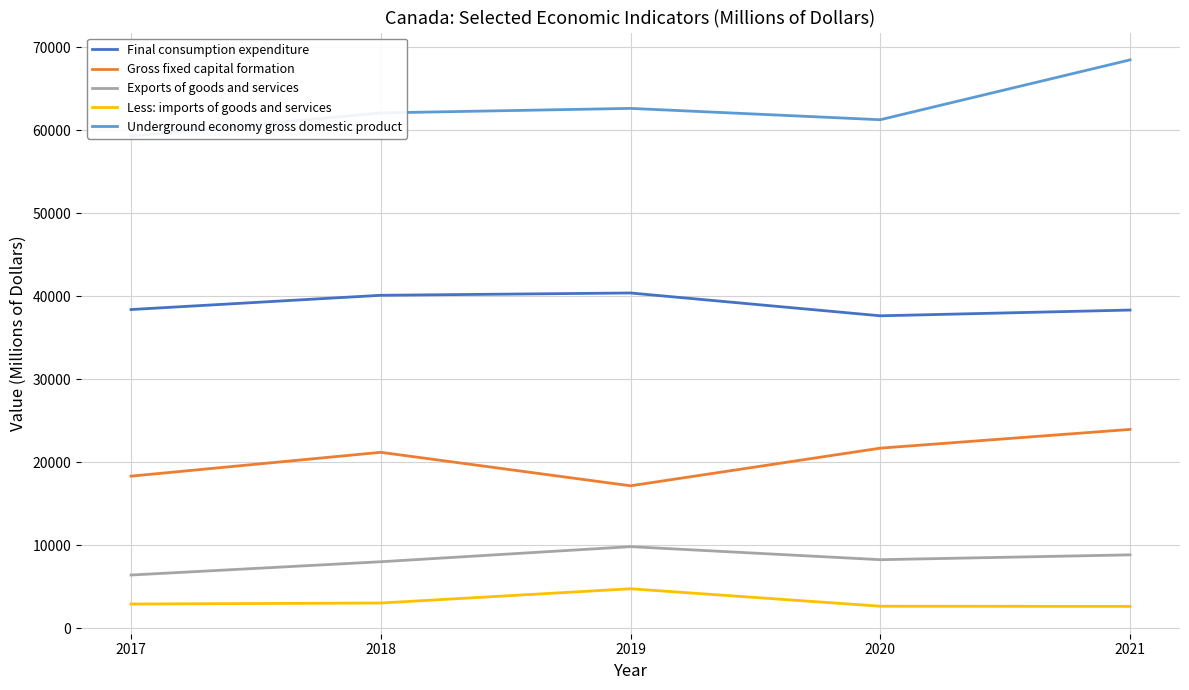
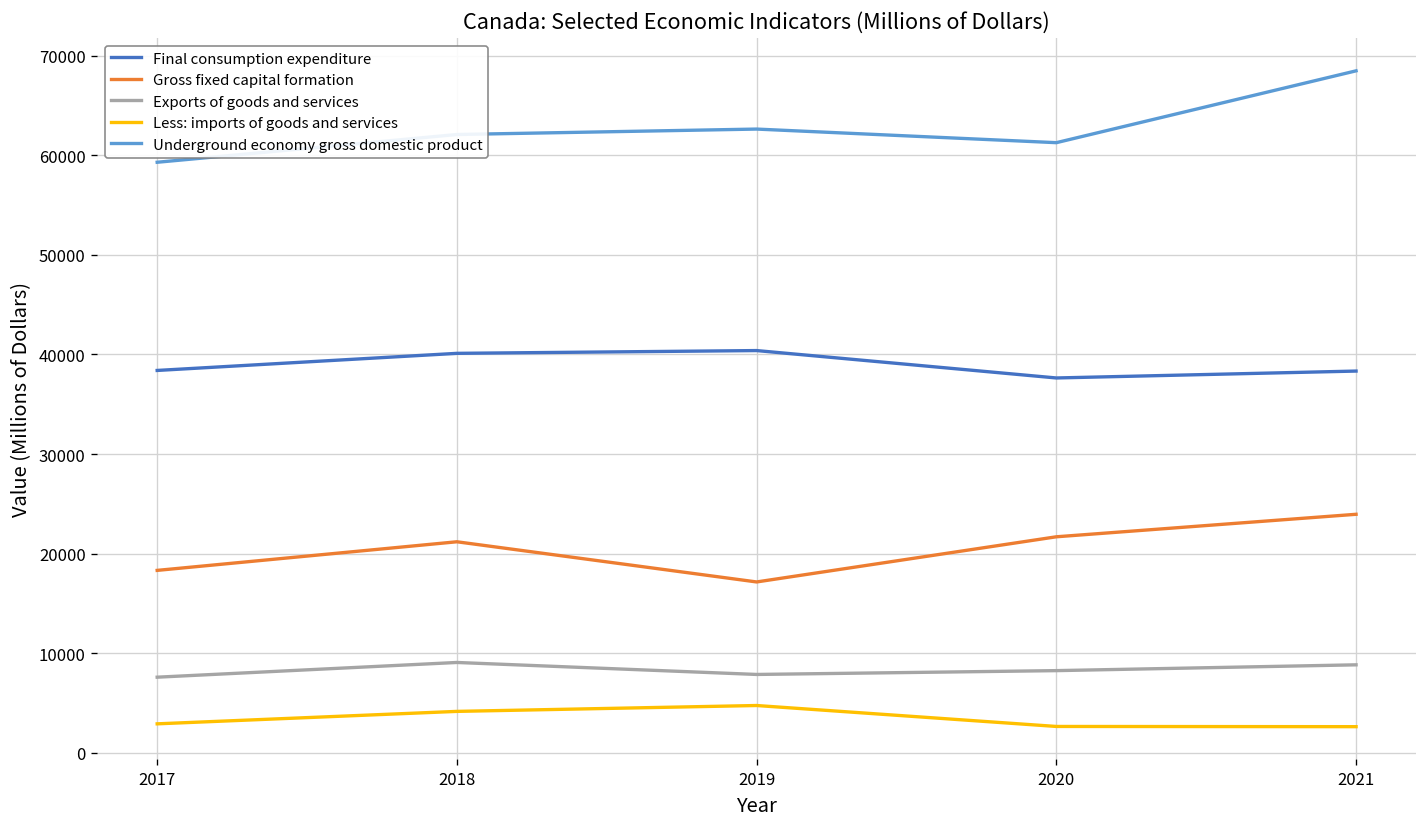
  {
    "Gross fixed capital formation": {
      "2017": 18000,
      "2018": 21000,
      "2019": 17000,
      "2020": 22000,
      "2021": 24000
    },
    "Exports of goods and services": {
-     "2017": 6000,
-     "2018": 8000,
-     "2019": 10000,
+     "2017": 8000,
+     "2018": 9000,
+     "2019": 8000,
      "2020": 8000,
      "2021": 9000
    },
    "Less: imports of goods and services": {
      "2017": 3000,
-     "2018": 3000,
+     "2018": 4000,
      "2019": 5000,
      "2020": 3000,
      "2021": 3000
    }
  }
